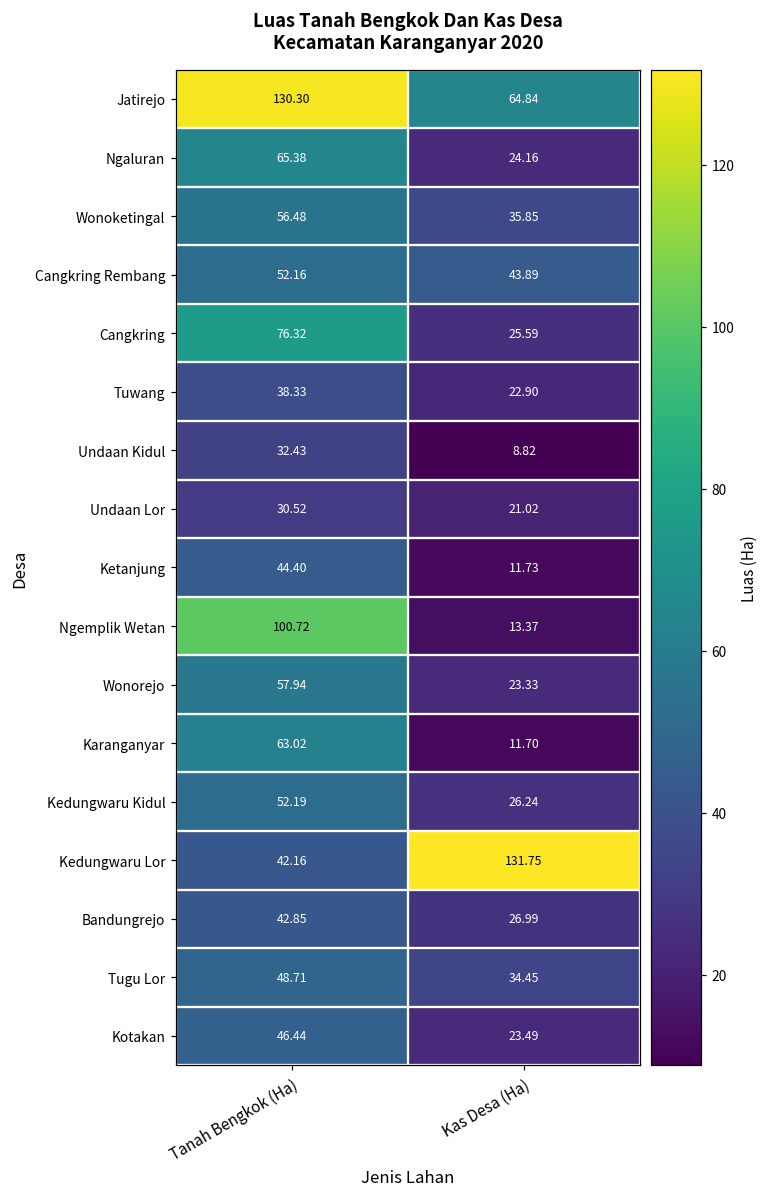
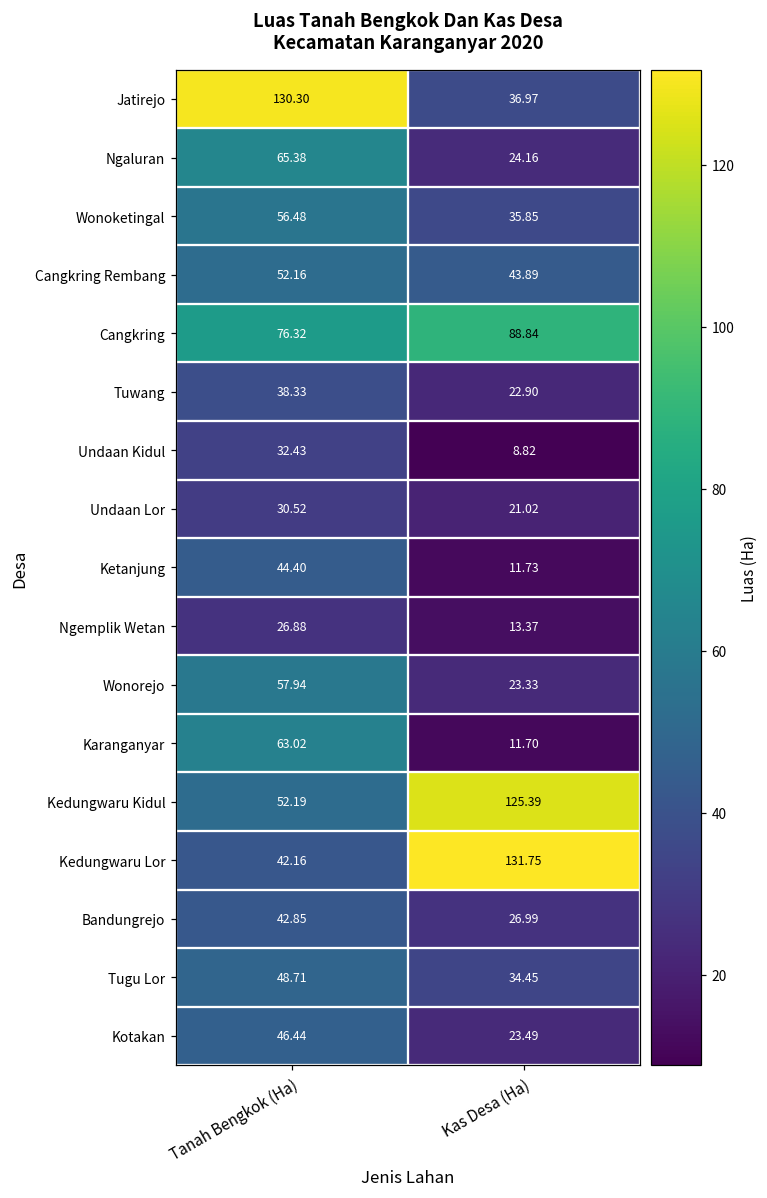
  {
    "Jatirejo": {
      "Tanah Bengkok (Ha)": 130.30,
-     "Kas Desa (Ha)": 64.84
+     "Kas Desa (Ha)": 36.97
    },
    "Ngaluran": {
      "Tanah Bengkok (Ha)": 65.38,
      "Kas Desa (Ha)": 24.16
    },
    "Wonoketingal": {
      "Tanah Bengkok (Ha)": 56.48,
      "Kas Desa (Ha)": 35.85
    },
    "Cangkring Rembang": {
      "Tanah Bengkok (Ha)": 52.16,
      "Kas Desa (Ha)": 43.89
    },
    "Cangkring": {
      "Tanah Bengkok (Ha)": 76.32,
-     "Kas Desa (Ha)": 25.59
+     "Kas Desa (Ha)": 88.84
    },
    "Tuwang": {
      "Tanah Bengkok (Ha)": 38.33,
      "Kas Desa (Ha)": 22.90
    },
    "Undaan Kidul": {
      "Tanah Bengkok (Ha)": 32.43,
      "Kas Desa (Ha)": 8.82
    },
    "Undaan Lor": {
      "Tanah Bengkok (Ha)": 30.52,
      "Kas Desa (Ha)": 21.02
    },
    "Ketanjung": {
      "Tanah Bengkok (Ha)": 44.40,
      "Kas Desa (Ha)": 11.73
    },
    "Ngemplik Wetan": {
-     "Tanah Bengkok (Ha)": 100.72,
+     "Tanah Bengkok (Ha)": 26.88,
      "Kas Desa (Ha)": 13.37
    },
    "Wonorejo": {
      "Tanah Bengkok (Ha)": 57.94,
      "Kas Desa (Ha)": 23.33
    },
    "Karanganyar": {
      "Tanah Bengkok (Ha)": 63.02,
      "Kas Desa (Ha)": 11.70
    },
    "Kedungwaru Kidul": {
      "Tanah Bengkok (Ha)": 52.19,
-     "Kas Desa (Ha)": 26.24
+     "Kas Desa (Ha)": 125.39
    },
    "Kedungwaru Lor": {
      "Tanah Bengkok (Ha)": 42.16,
      "Kas Desa (Ha)": 131.75
    },
    "Bandungrejo": {
      "Tanah Bengkok (Ha)": 42.85,
      "Kas Desa (Ha)": 26.99
    },
    "Tugu Lor": {
      "Tanah Bengkok (Ha)": 48.71,
      "Kas Desa (Ha)": 34.45
    },
    "Kotakan": {
      "Tanah Bengkok (Ha)": 46.44,
      "Kas Desa (Ha)": 23.49
    }
  }
